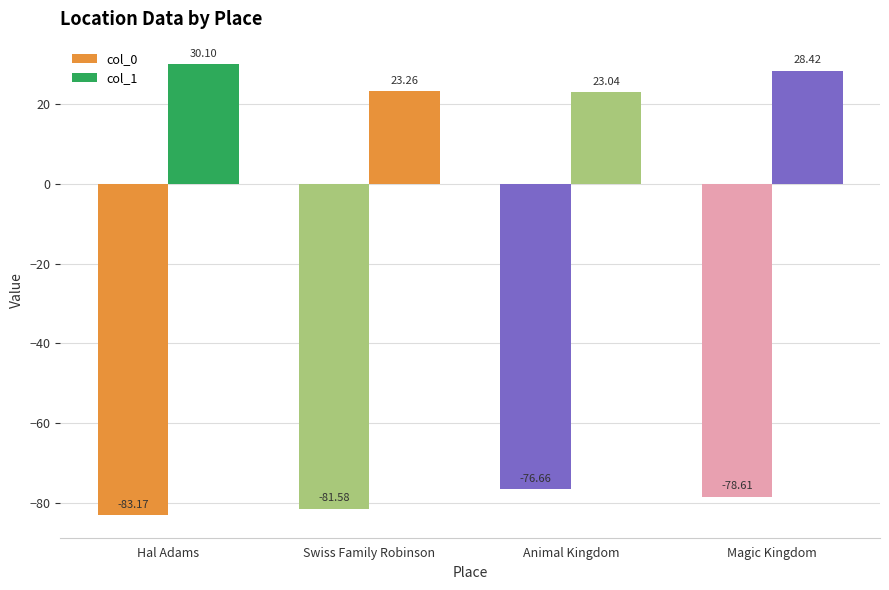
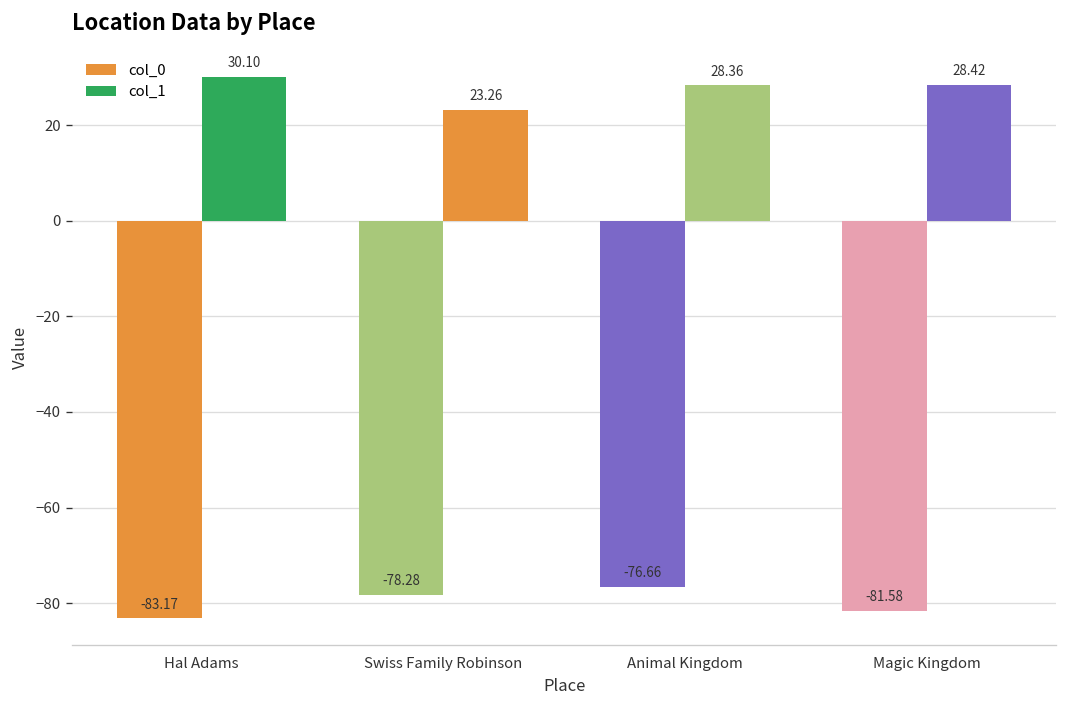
  {
    "col_0": {
      "Hal Adams": -83.17,
-     "Swiss Family Robinson": -81.58,
+     "Swiss Family Robinson": -78.28,
      "Animal Kingdom": -76.66,
-     "Magic Kingdom": -78.61
+     "Magic Kingdom": -81.58
    },
    "col_1": {
      "Hal Adams": 30.10,
      "Swiss Family Robinson": 23.26,
-     "Animal Kingdom": 23.04,
+     "Animal Kingdom": 28.36,
      "Magic Kingdom": 28.42
    }
  }
